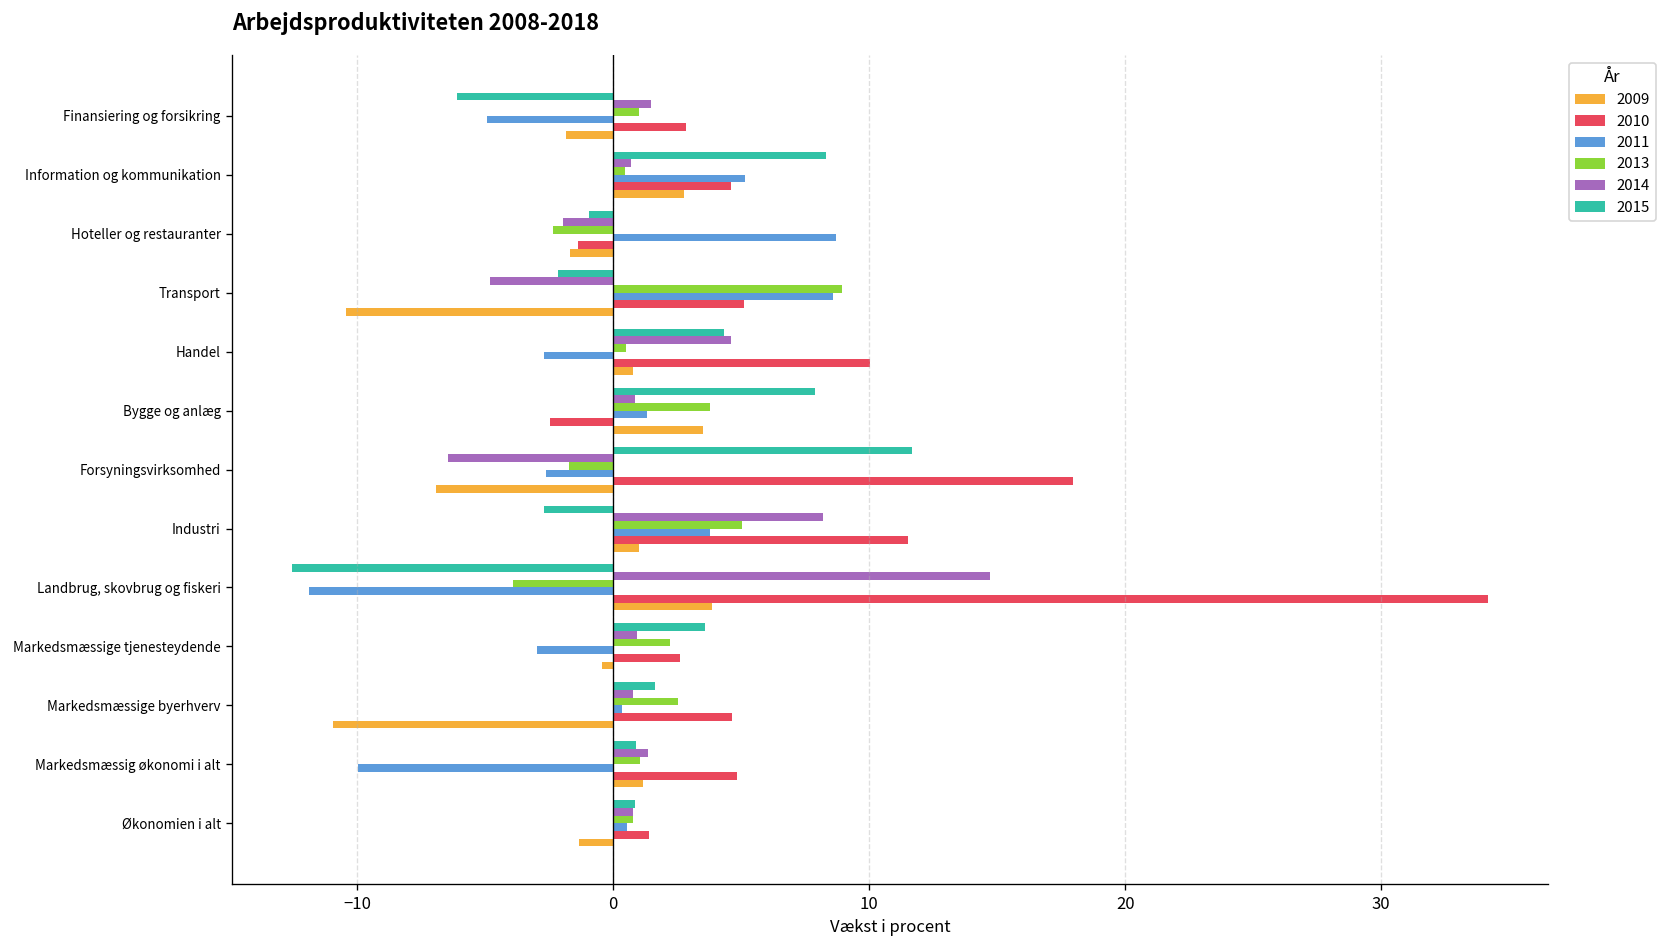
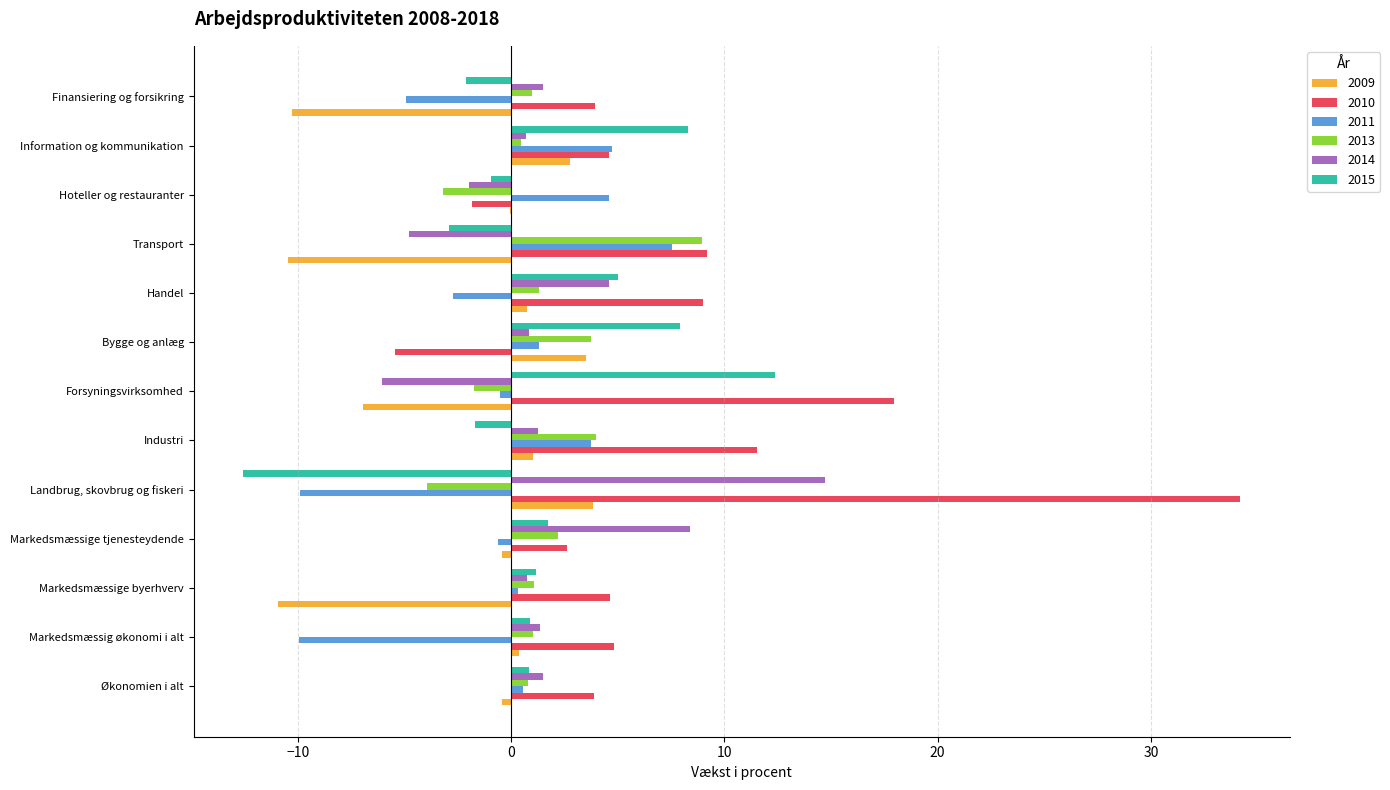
  {
    "2009": {
-     "Finansiering og forsikring": -1.9,
+     "Finansiering og forsikring": -10.3,
      "Information og kommunikation": 2.8,
-     "Hoteller og restauranter": -1.7,
+     "Hoteller og restauranter": 0.0,
      "Transport": -10.4,
      "Handel": 0.8,
      "Bygge og anlæg": 3.5,
      "Forsyningsvirksomhed": -6.9,
      "Industri": 1.0,
      "Landbrug, skovbrug og fiskeri": 3.9,
      "Markedsmæssige tjenesteydende": -0.4,
      "Markedsmæssige byerhverv": -10.9,
-     "Markedsmæssig økonomi i alt": 1.2,
-     "Økonomien i alt": -1.4
+     "Markedsmæssig økonomi i alt": 0.4,
+     "Økonomien i alt": -0.4
    },
    "2010": {
-     "Finansiering og forsikring": 2.8,
+     "Finansiering og forsikring": 3.9,
      "Information og kommunikation": 4.6,
-     "Hoteller og restauranter": -1.4,
-     "Transport": 5.1,
-     "Handel": 10.0,
-     "Bygge og anlæg": -2.5,
+     "Hoteller og restauranter": -1.8,
+     "Transport": 9.2,
+     "Handel": 9.0,
+     "Bygge og anlæg": -5.4,
      "Forsyningsvirksomhed": 18.0,
      "Industri": 11.5,
      "Landbrug, skovbrug og fiskeri": 34.2,
      "Markedsmæssige tjenesteydende": 2.6,
      "Markedsmæssige byerhverv": 4.6,
      "Markedsmæssig økonomi i alt": 4.8,
-     "Økonomien i alt": 1.4
+     "Økonomien i alt": 3.9
    },
    "2011": {
      "Finansiering og forsikring": -4.9,
-     "Information og kommunikation": 5.1,
-     "Hoteller og restauranter": 8.7,
-     "Transport": 8.6,
+     "Information og kommunikation": 4.8,
+     "Hoteller og restauranter": 4.6,
+     "Transport": 7.5,
      "Handel": -2.7,
      "Bygge og anlæg": 1.3,
-     "Forsyningsvirksomhed": -2.6,
+     "Forsyningsvirksomhed": -0.5,
      "Industri": 3.8,
-     "Landbrug, skovbrug og fiskeri": -11.9,
-     "Markedsmæssige tjenesteydende": -3.0,
+     "Landbrug, skovbrug og fiskeri": -9.9,
+     "Markedsmæssige tjenesteydende": -0.6,
      "Markedsmæssige byerhverv": 0.3,
      "Markedsmæssig økonomi i alt": -10.0,
      "Økonomien i alt": 0.6
    },
    "2013": {
      "Finansiering og forsikring": 1.0,
      "Information og kommunikation": 0.5,
-     "Hoteller og restauranter": -2.4,
+     "Hoteller og restauranter": -3.2,
      "Transport": 8.9,
-     "Handel": 0.5,
+     "Handel": 1.3,
      "Bygge og anlæg": 3.8,
      "Forsyningsvirksomhed": -1.7,
-     "Industri": 5.0,
+     "Industri": 4.0,
      "Landbrug, skovbrug og fiskeri": -3.9,
      "Markedsmæssige tjenesteydende": 2.2,
-     "Markedsmæssige byerhverv": 2.5,
+     "Markedsmæssige byerhverv": 1.1,
      "Markedsmæssig økonomi i alt": 1.0,
      "Økonomien i alt": 0.8
    },
    "2014": {
      "Finansiering og forsikring": 1.5,
      "Information og kommunikation": 0.7,
      "Hoteller og restauranter": -2.0,
      "Transport": -4.8,
      "Handel": 4.6,
      "Bygge og anlæg": 0.8,
-     "Forsyningsvirksomhed": -6.5,
-     "Industri": 8.2,
+     "Forsyningsvirksomhed": -6.1,
+     "Industri": 1.2,
      "Landbrug, skovbrug og fiskeri": 14.7,
-     "Markedsmæssige tjenesteydende": 0.9,
+     "Markedsmæssige tjenesteydende": 8.4,
      "Markedsmæssige byerhverv": 0.8,
      "Markedsmæssig økonomi i alt": 1.4,
-     "Økonomien i alt": 0.8
+     "Økonomien i alt": 1.5
    },
    "2015": {
-     "Finansiering og forsikring": -6.1,
+     "Finansiering og forsikring": -2.1,
      "Information og kommunikation": 8.3,
      "Hoteller og restauranter": -1.0,
-     "Transport": -2.2,
-     "Handel": 4.3,
+     "Transport": -2.9,
+     "Handel": 5.0,
      "Bygge og anlæg": 7.9,
-     "Forsyningsvirksomhed": 11.7,
-     "Industri": -2.7,
+     "Forsyningsvirksomhed": 12.4,
+     "Industri": -1.7,
      "Landbrug, skovbrug og fiskeri": -12.6,
-     "Markedsmæssige tjenesteydende": 3.6,
-     "Markedsmæssige byerhverv": 1.6,
+     "Markedsmæssige tjenesteydende": 1.7,
+     "Markedsmæssige byerhverv": 1.2,
      "Markedsmæssig økonomi i alt": 0.9,
      "Økonomien i alt": 0.8
    }
  }
